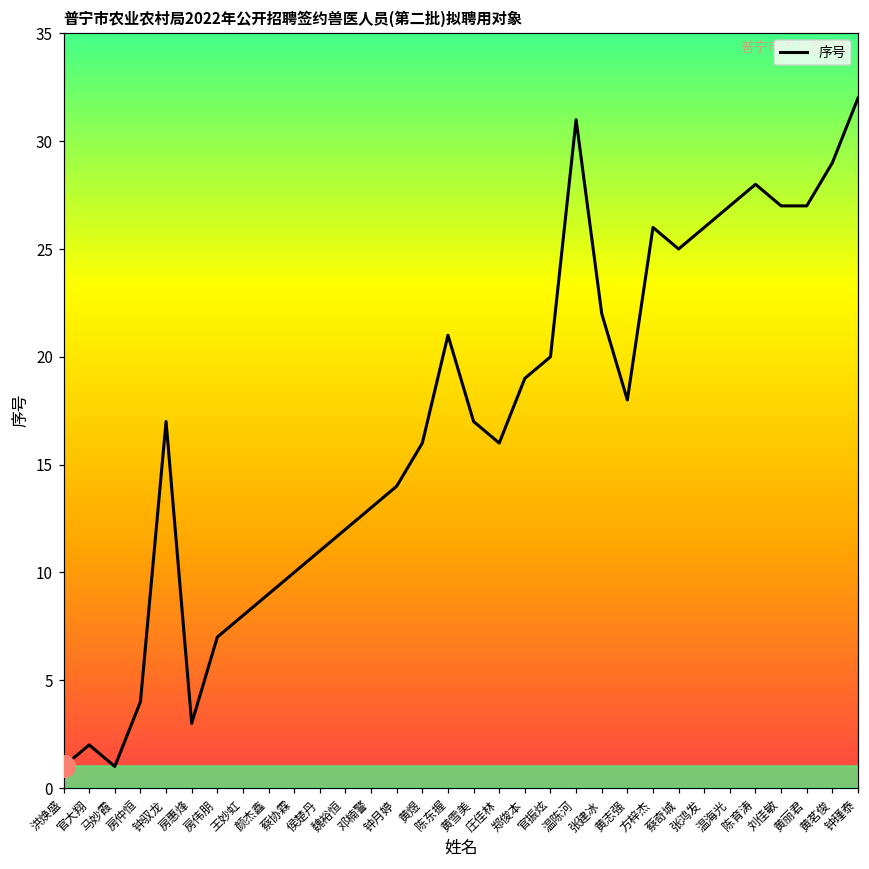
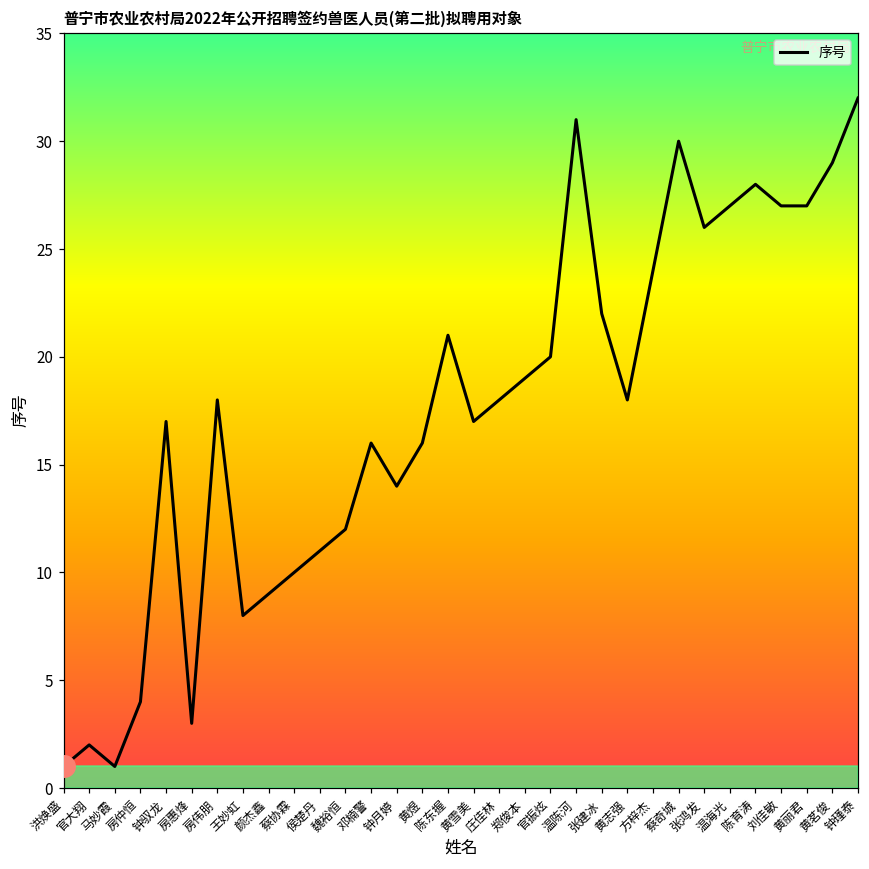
  {
    "序号": {
      "官大翔": 2,
      "房仲恒": 4,
      "钟驭龙": 17,
      "房惠烽": 3,
-     "房伟朋": 7,
+     "房伟朋": 18,
      "王妙虹": 8,
      "颜杰鑫": 9,
      "蔡协霖": 10,
      "侯楚丹": 11,
      "魏裕恒": 12,
-     "邓楠警": 13,
+     "邓楠警": 16,
      "钟月婷": 14,
      "黄煜": 16,
      "陈东握": 21,
      "黄雪美": 17,
-     "庄佳林": 16,
+     "庄佳林": 18,
      "郑俊本": 19,
      "官振炫": 20,
      "温陈河": 31,
      "张建冰": 22,
      "黄志强": 18,
-     "方梓杰": 26,
-     "蔡奇城": 25,
+     "方梓杰": 24,
+     "蔡奇城": 30,
      "张鸿发": 26,
      "温海光": 27,
      "陈育涛": 28,
      "刘佳敏": 27,
      "黄丽君": 27,
      "黄茗俊": 29,
      "钟瑾泰": 32
    }
  }
